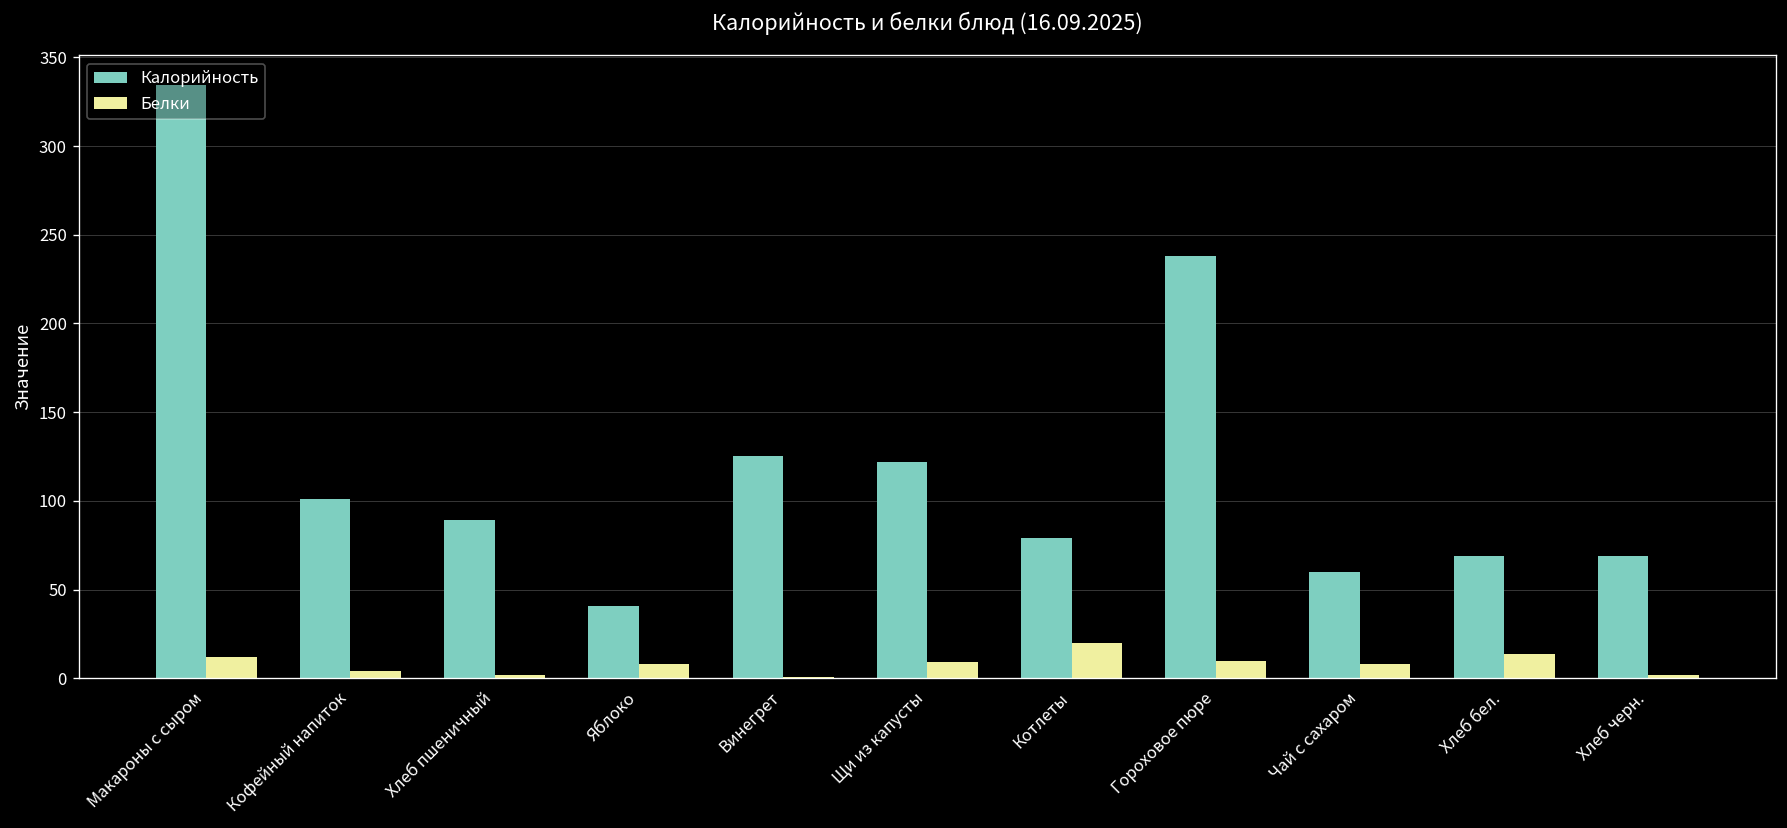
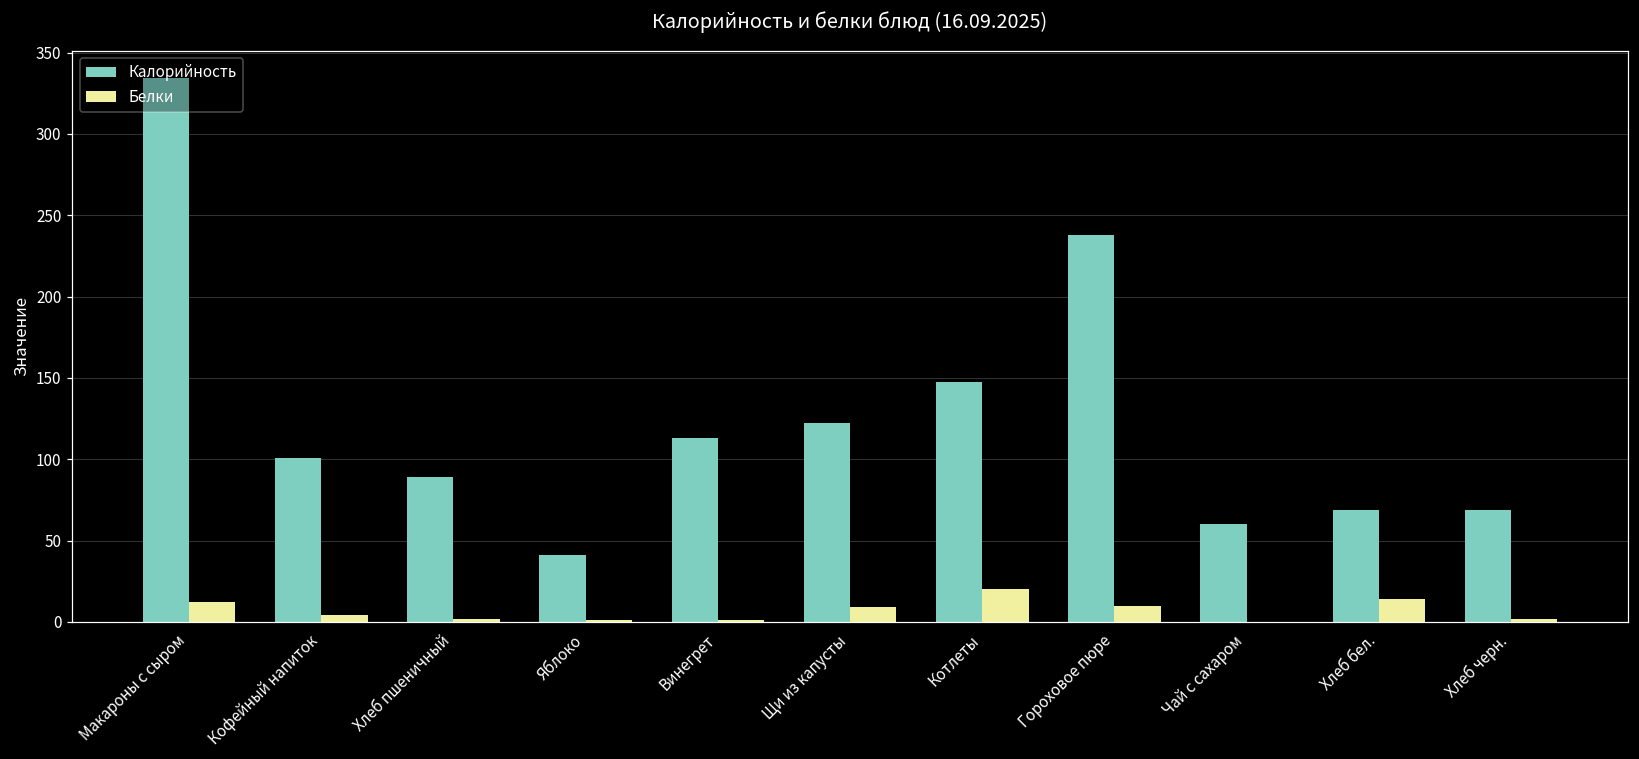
  {
    "Калорийность": {
      "Кофейный напиток": 101,
      "Хлеб пшеничный": 89,
      "Яблоко": 41,
-     "Винегрет": 125,
+     "Винегрет": 113,
      "Щи из капусты": 122,
-     "Котлеты": 79,
+     "Котлеты": 147,
      "Гороховое пюре": 238,
      "Чай с сахаром": 60,
      "Хлеб бел.": 69,
      "Хлеб черн.": 69
    },
    "Белки": {
      "Макароны с сыром": 12,
      "Кофейный напиток": 4,
      "Хлеб пшеничный": 2,
-     "Яблоко": 8,
+     "Яблоко": 1,
      "Щи из капусты": 9,
      "Котлеты": 20,
      "Гороховое пюре": 10,
-     "Чай с сахаром": 8,
+     "Чай с сахаром": 0,
      "Хлеб бел.": 14,
      "Хлеб черн.": 2
    }
  }
